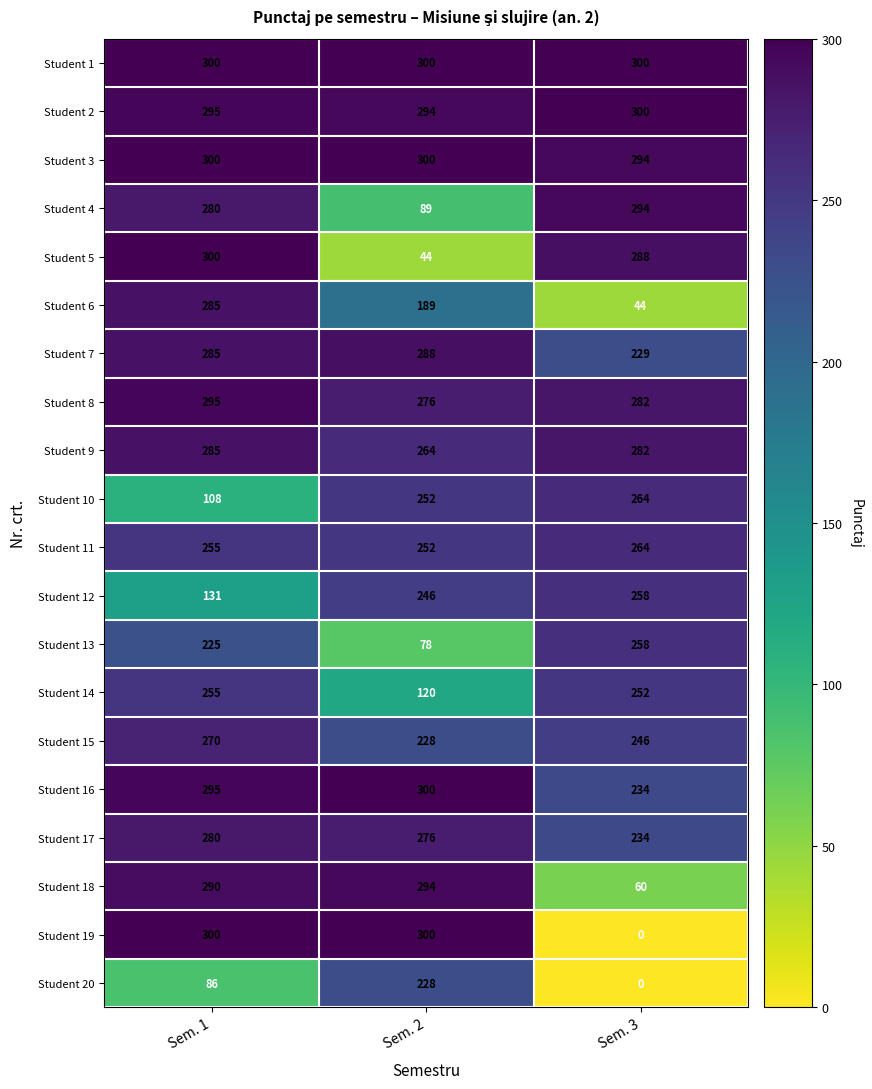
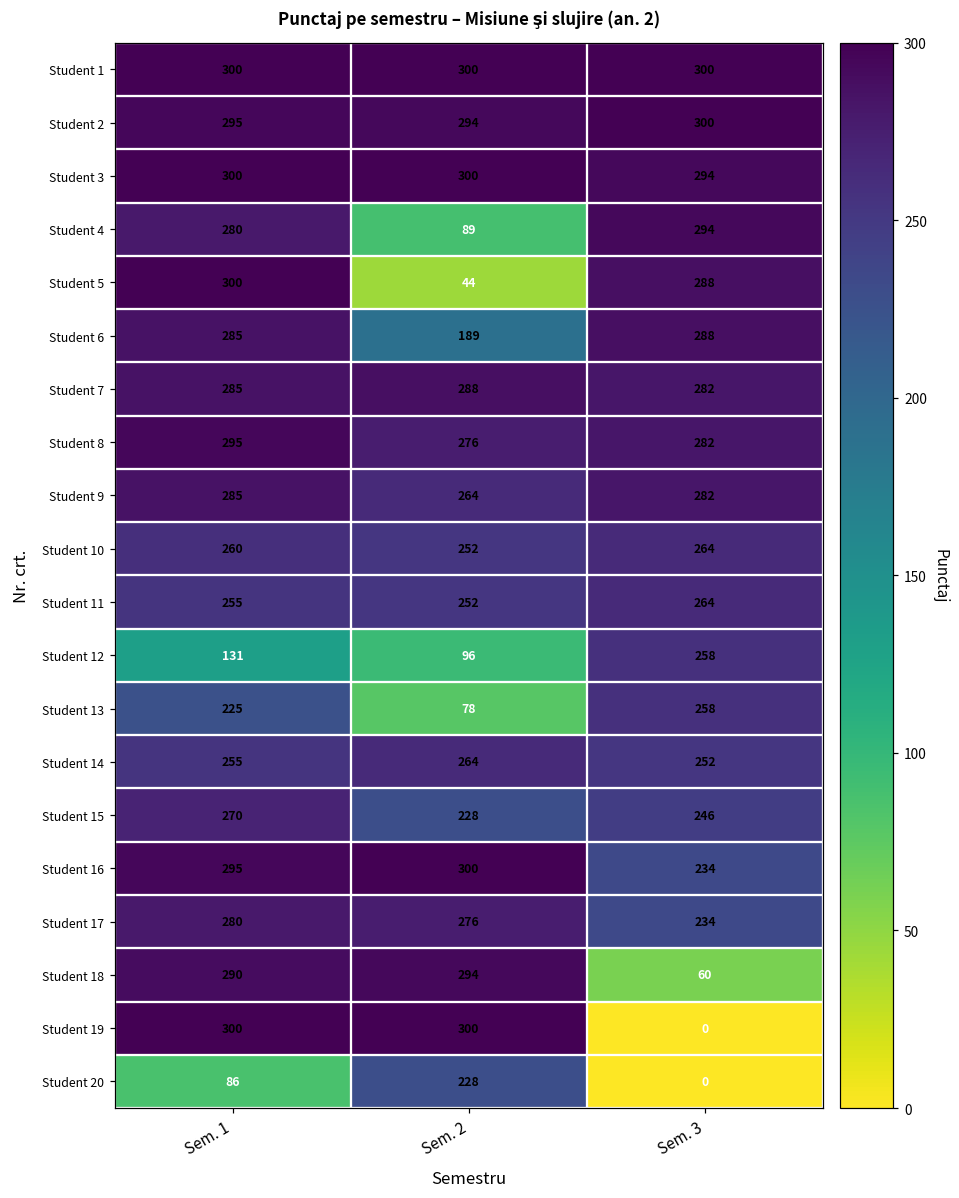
  {
    "Student 1": {
      "Sem. 1": 300,
      "Sem. 2": 300,
      "Sem. 3": 300
    },
    "Student 2": {
      "Sem. 1": 295,
      "Sem. 2": 294,
      "Sem. 3": 300
    },
    "Student 3": {
      "Sem. 1": 300,
      "Sem. 2": 300,
      "Sem. 3": 294
    },
    "Student 4": {
      "Sem. 1": 280,
      "Sem. 2": 89,
      "Sem. 3": 294
    },
    "Student 5": {
      "Sem. 1": 300,
      "Sem. 2": 44,
      "Sem. 3": 288
    },
    "Student 6": {
      "Sem. 1": 285,
      "Sem. 2": 189,
-     "Sem. 3": 44
+     "Sem. 3": 288
    },
    "Student 7": {
      "Sem. 1": 285,
      "Sem. 2": 288,
-     "Sem. 3": 229
+     "Sem. 3": 282
    },
    "Student 8": {
      "Sem. 1": 295,
      "Sem. 2": 276,
      "Sem. 3": 282
    },
    "Student 9": {
      "Sem. 1": 285,
      "Sem. 2": 264,
      "Sem. 3": 282
    },
    "Student 10": {
-     "Sem. 1": 108,
+     "Sem. 1": 260,
      "Sem. 2": 252,
      "Sem. 3": 264
    },
    "Student 11": {
      "Sem. 1": 255,
      "Sem. 2": 252,
      "Sem. 3": 264
    },
    "Student 12": {
      "Sem. 1": 131,
-     "Sem. 2": 246,
+     "Sem. 2": 96,
      "Sem. 3": 258
    },
    "Student 13": {
      "Sem. 1": 225,
      "Sem. 2": 78,
      "Sem. 3": 258
    },
    "Student 14": {
      "Sem. 1": 255,
-     "Sem. 2": 120,
+     "Sem. 2": 264,
      "Sem. 3": 252
    },
    "Student 15": {
      "Sem. 1": 270,
      "Sem. 2": 228,
      "Sem. 3": 246
    },
    "Student 16": {
      "Sem. 1": 295,
      "Sem. 2": 300,
      "Sem. 3": 234
    },
    "Student 17": {
      "Sem. 1": 280,
      "Sem. 2": 276,
      "Sem. 3": 234
    },
    "Student 18": {
      "Sem. 1": 290,
      "Sem. 2": 294,
      "Sem. 3": 60
    },
    "Student 19": {
      "Sem. 1": 300,
      "Sem. 2": 300,
      "Sem. 3": 0
    },
    "Student 20": {
      "Sem. 1": 86,
      "Sem. 2": 228,
      "Sem. 3": 0
    }
  }
